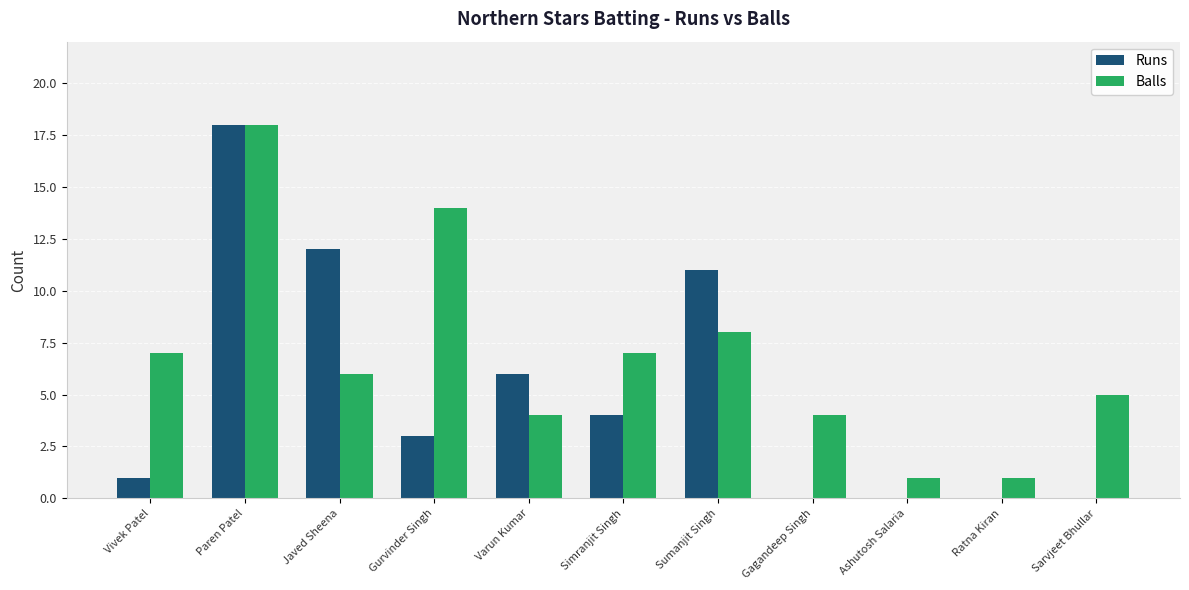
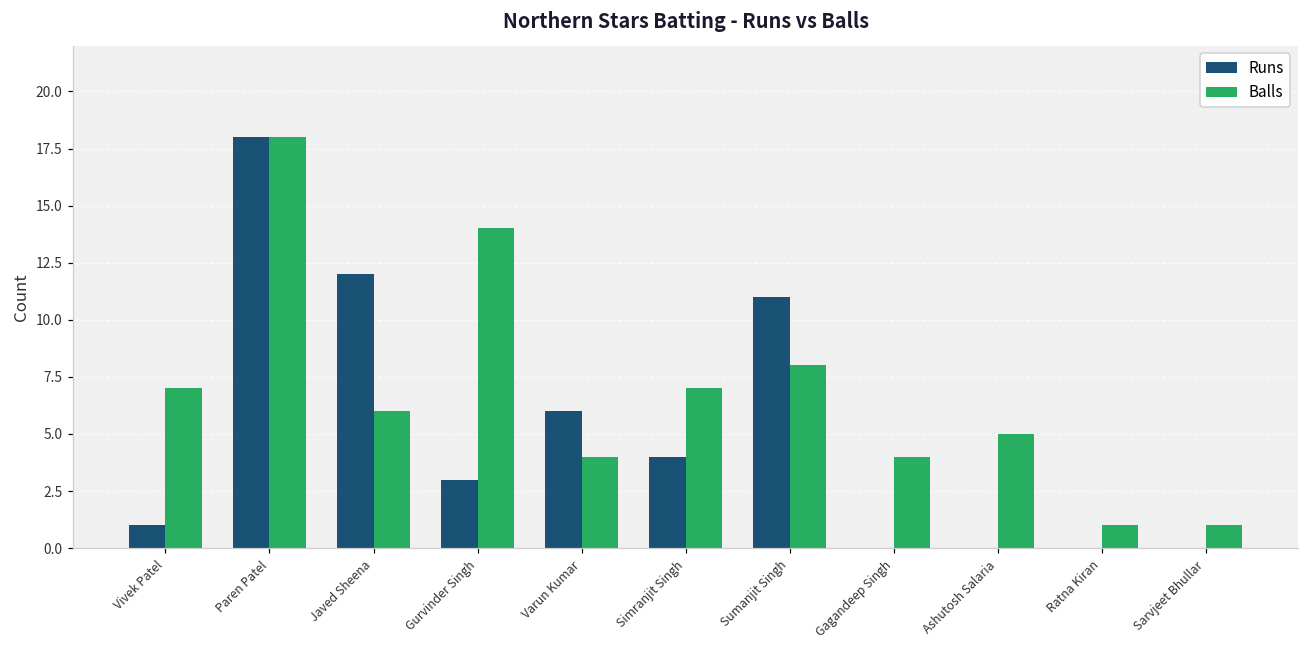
  {
    "Runs": {
      "Vivek Patel": 1,
      "Paren Patel": 18,
      "Javed Sheena": 12,
      "Gurvinder Singh": 3,
      "Varun Kumar": 6,
      "Simranjit Singh": 4,
      "Sumanjit Singh": 11,
      "Gagandeep Singh": 0,
      "Ashutosh Salaria": 0,
      "Ratna Kiran": 0,
      "Sarvjeet Bhullar": 0
    },
    "Balls": {
      "Vivek Patel": 7,
      "Paren Patel": 18,
      "Javed Sheena": 6,
      "Gurvinder Singh": 14,
      "Varun Kumar": 4,
      "Simranjit Singh": 7,
      "Sumanjit Singh": 8,
      "Gagandeep Singh": 4,
-     "Ashutosh Salaria": 1,
+     "Ashutosh Salaria": 5,
      "Ratna Kiran": 1,
-     "Sarvjeet Bhullar": 5
+     "Sarvjeet Bhullar": 1
    }
  }
